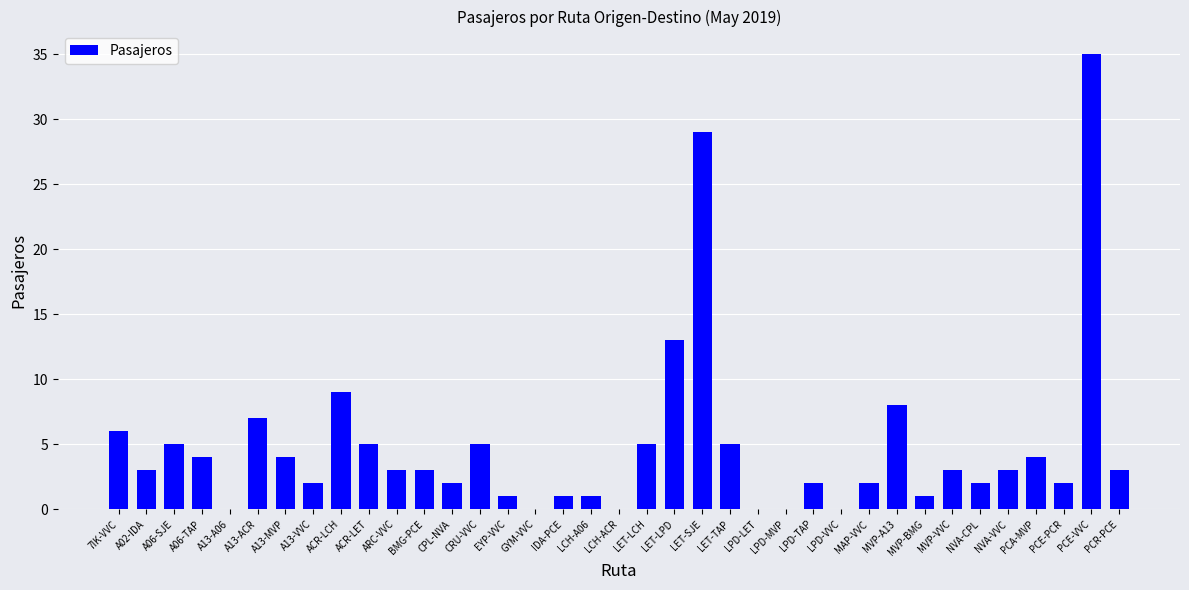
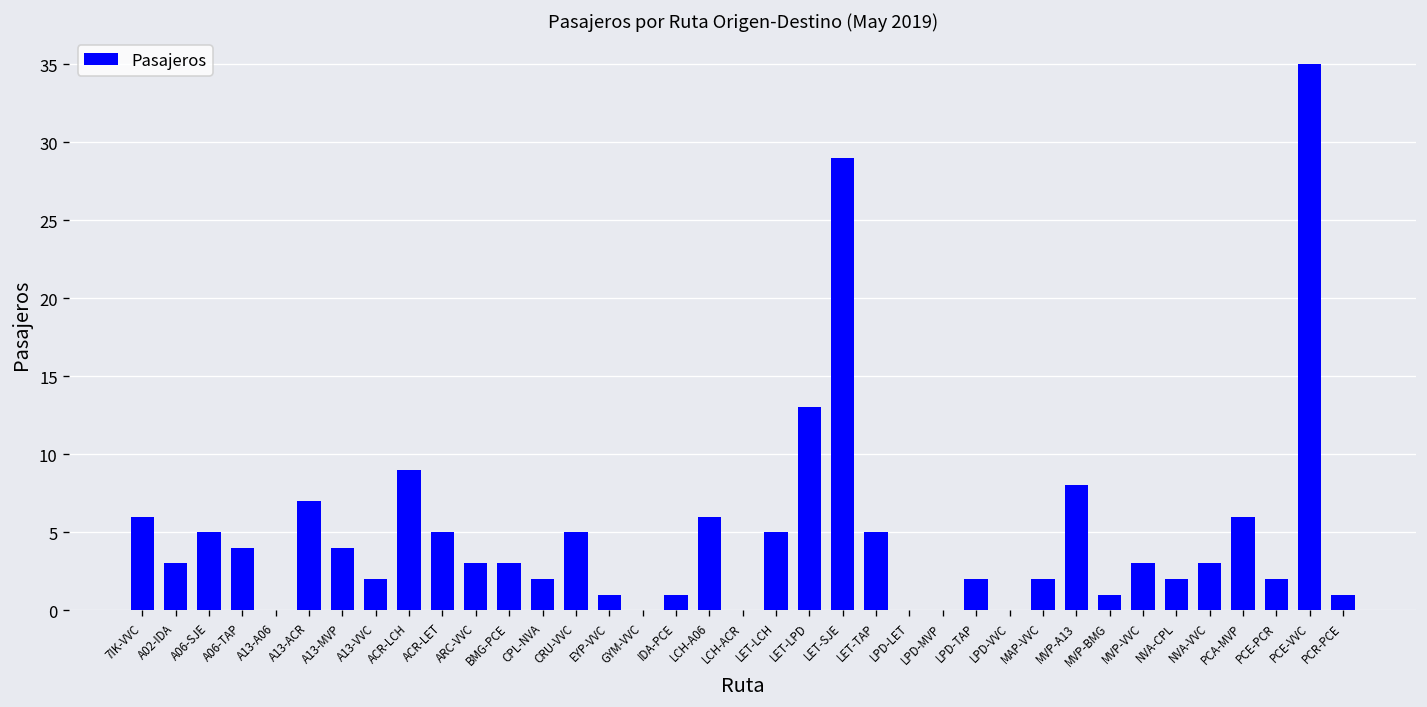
  {
    "7IK-VVC": 6,
    "A02-IDA": 3,
    "A06-SJE": 5,
    "A06-TAP": 4,
    "A13-A06": 0,
    "A13-ACR": 7,
    "A13-MVP": 4,
    "A13-VVC": 2,
    "ACR-LCH": 9,
    "ACR-LET": 5,
    "ARC-VVC": 3,
    "BMG-PCE": 3,
    "CPL-NVA": 2,
    "CRU-VVC": 5,
    "EYP-VVC": 1,
    "GYM-VVC": 0,
    "IDA-PCE": 1,
-   "LCH-A06": 1,
+   "LCH-A06": 6,
    "LCH-ACR": 0,
    "LET-LCH": 5,
    "LET-LPD": 13,
    "LET-SJE": 29,
    "LET-TAP": 5,
    "LPD-LET": 0,
    "LPD-MVP": 0,
    "LPD-TAP": 2,
    "LPD-VVC": 0,
    "MAP-VVC": 2,
    "MVP-A13": 8,
    "MVP-BMG": 1,
    "MVP-VVC": 3,
    "NVA-CPL": 2,
    "NVA-VVC": 3,
-   "PCA-MVP": 4,
+   "PCA-MVP": 6,
    "PCE-PCR": 2,
    "PCE-VVC": 35,
-   "PCR-PCE": 3
+   "PCR-PCE": 1
  }
